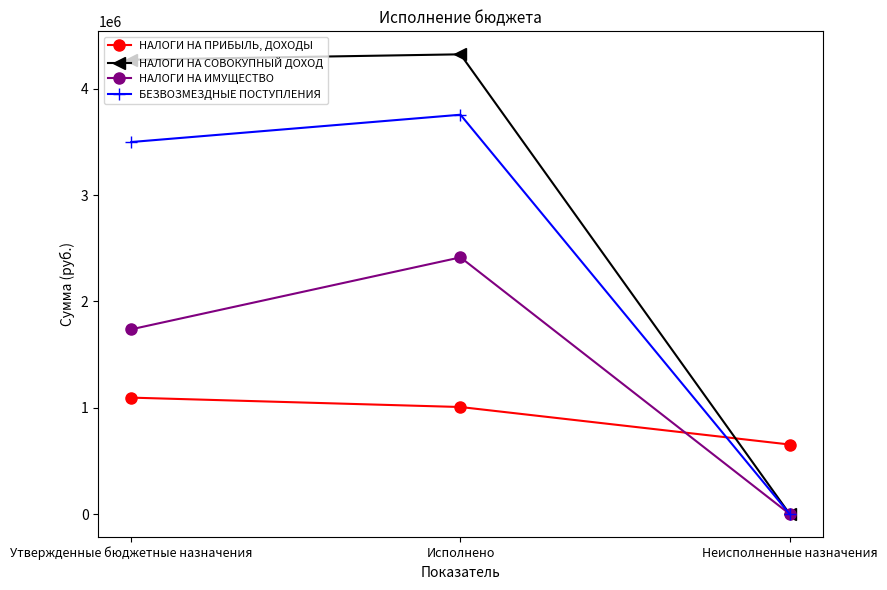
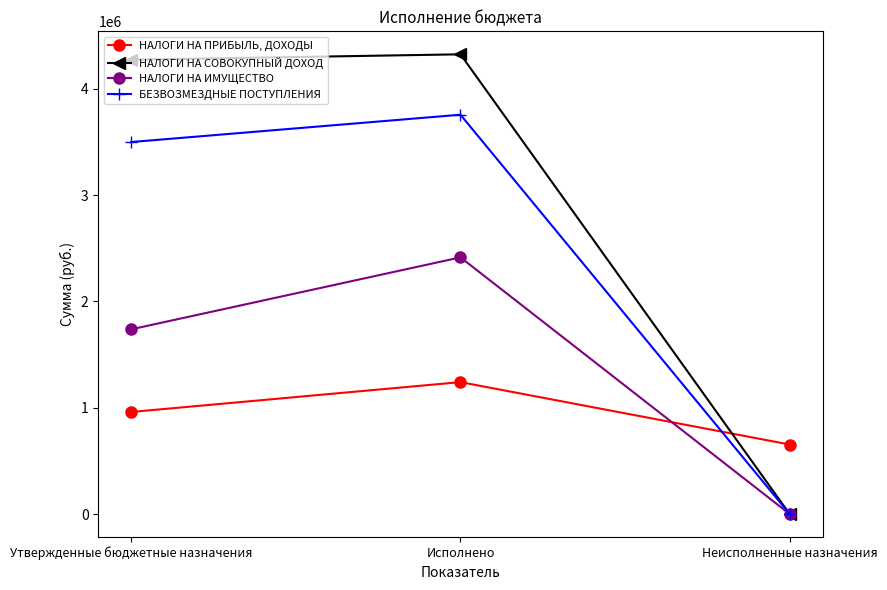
  {
    "НАЛОГИ НА ПРИБЫЛЬ, ДОХОДЫ": {
-     "Утвержденные бюджетные назначения": 1100000,
-     "Исполнено": 1010000,
+     "Утвержденные бюджетные назначения": 960000,
+     "Исполнено": 1240000,
      "Неисполненные назначения": 650000
    },
    "НАЛОГИ НА СОВОКУПНЫЙ ДОХОД": {
      "Исполнено": 4320000
    },
    "НАЛОГИ НА ИМУЩЕСТВО": {
      "Утвержденные бюджетные назначения": 1740000,
      "Исполнено": 2410000
    },
    "БЕЗВОЗМЕЗДНЫЕ ПОСТУПЛЕНИЯ": {
      "Утвержденные бюджетные назначения": 3500000,
      "Исполнено": 3760000
    }
  }
